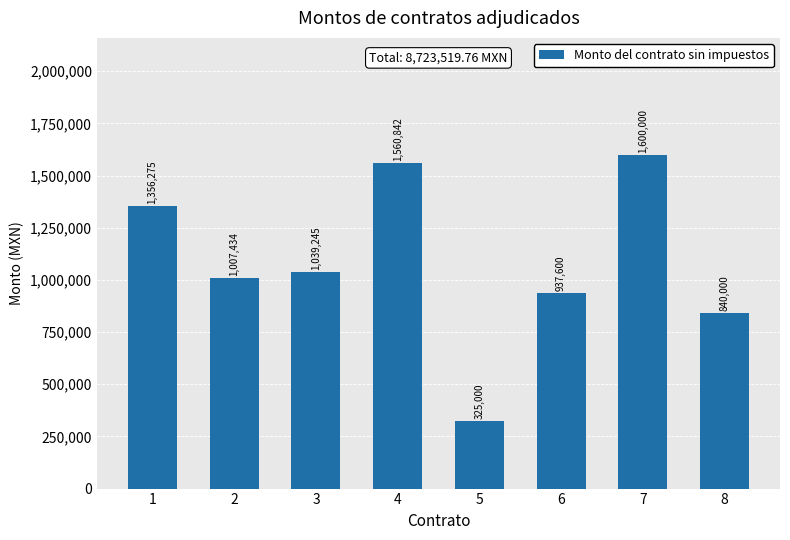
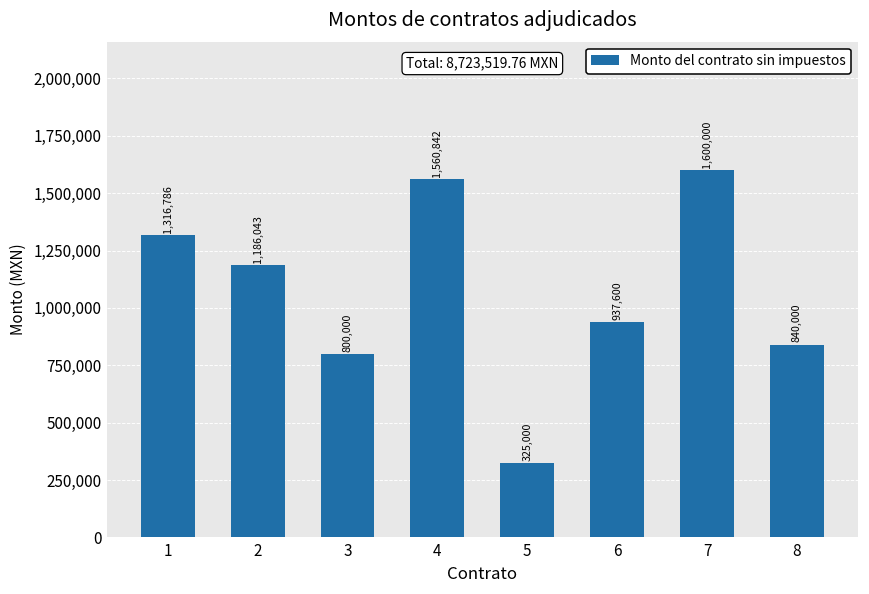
  {
-   "1": "1,356,275",
-   "2": "1,007,434",
-   "3": "1,039,245",
+   "1": "1,316,786",
+   "2": "1,186,043",
+   "3": "800,000",
    "4": "1,560,842",
    "5": "325,000",
    "6": "937,600",
    "7": "1,600,000",
    "8": "840,000"
  }
